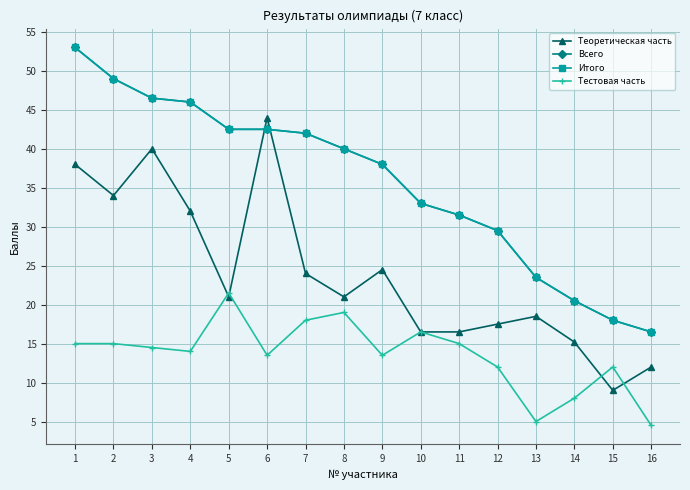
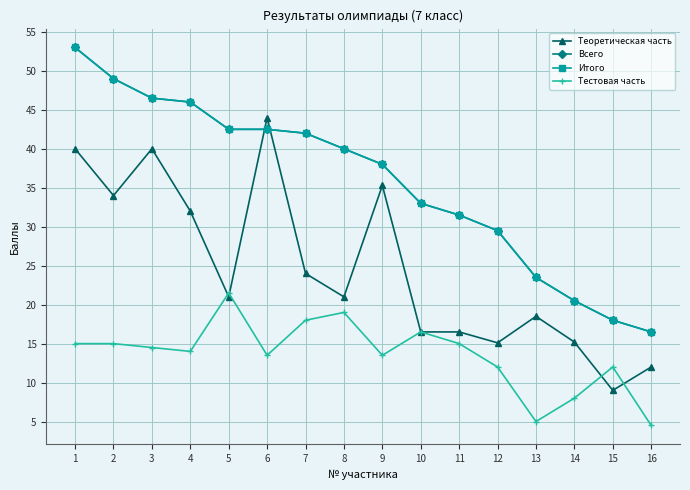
  {
    "Теоретическая часть": {
-     "1": 38,
+     "1": 40,
      "2": 34,
      "3": 40,
      "4": 32,
      "5": 21,
      "6": 44,
      "7": 24,
      "8": 21,
-     "9": 25,
+     "9": 35,
      "11": 17,
-     "12": 18,
+     "12": 15,
      "13": 19,
      "14": 15,
      "15": 9,
      "16": 12
    }
  }
